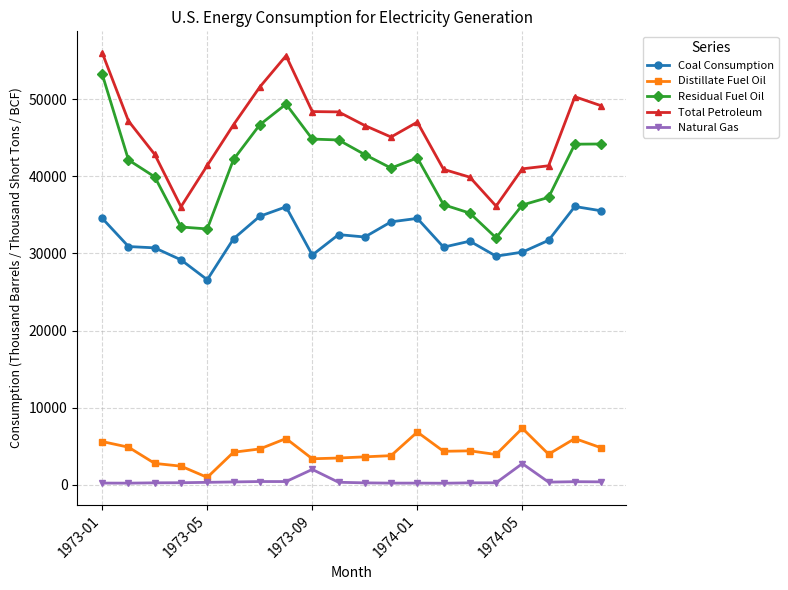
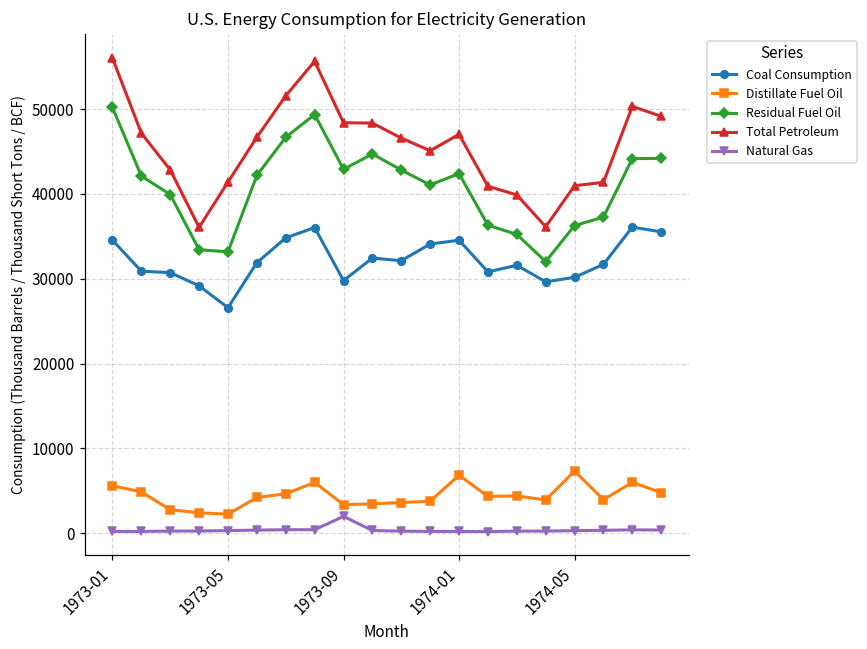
  {
    "Coal Consumption": {
      "1973-01": 35000,
      "1973-05": 27000,
      "1973-09": 30000,
      "1974-01": 35000,
      "1974-05": 30000
    },
    "Distillate Fuel Oil": {
      "1973-01": 6000,
-     "1973-05": 1000,
+     "1973-05": 2000,
      "1973-09": 3000,
      "1974-01": 7000,
      "1974-05": 7000
    },
    "Residual Fuel Oil": {
-     "1973-01": 53000,
+     "1973-01": 50000,
      "1973-05": 33000,
-     "1973-09": 45000,
+     "1973-09": 43000,
      "1974-01": 42000,
      "1974-05": 36000
    },
    "Total Petroleum": {
      "1973-01": 56000,
      "1973-05": 41000,
      "1973-09": 48000,
      "1974-01": 47000,
      "1974-05": 41000
    },
    "Natural Gas": {
      "1973-01": 0,
      "1973-05": 0,
      "1973-09": 2000,
      "1974-01": 0,
-     "1974-05": 3000
+     "1974-05": 0
    }
  }
